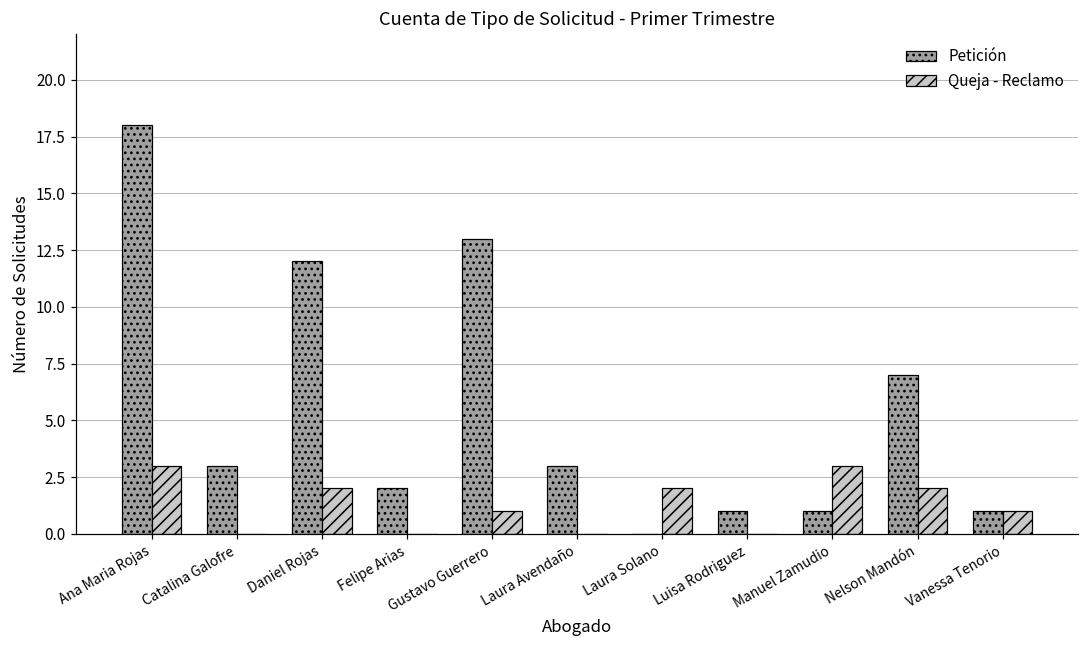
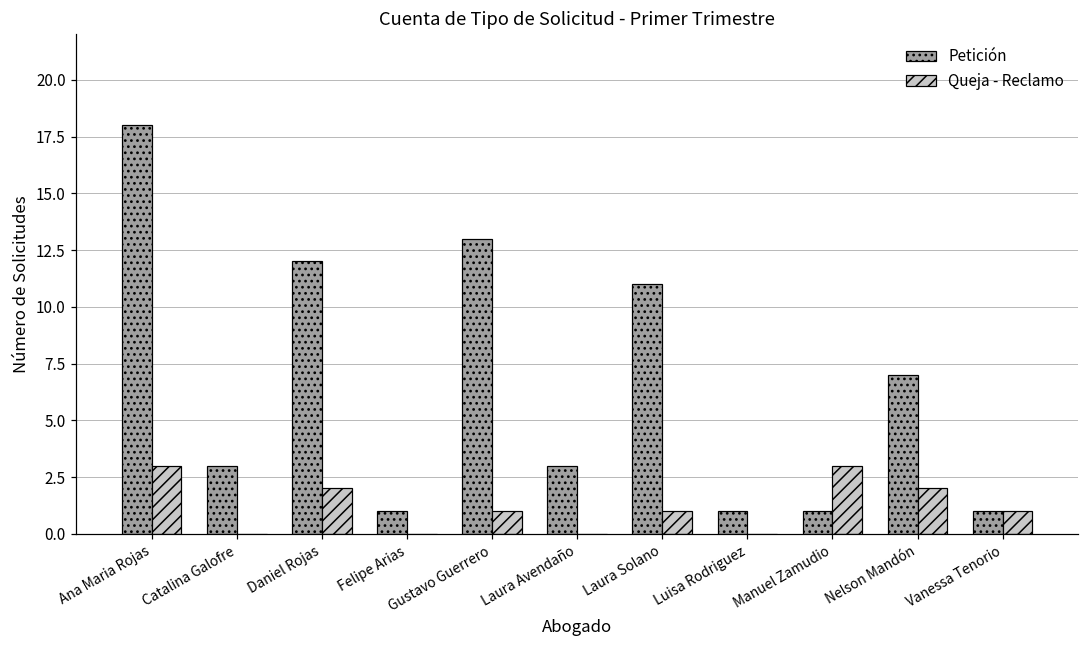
  {
    "Petición": {
      "Ana Maria Rojas": 18,
      "Catalina Galofre": 3,
      "Daniel Rojas": 12,
-     "Felipe Arias": 2,
+     "Felipe Arias": 1,
      "Gustavo Guerrero": 13,
      "Laura Avendaño": 3,
-     "Laura Solano": 0,
+     "Laura Solano": 11,
      "Luisa Rodriguez": 1,
      "Manuel Zamudio": 1,
      "Nelson Mandón": 7,
      "Vanessa Tenorio": 1
    },
    "Queja - Reclamo": {
      "Ana Maria Rojas": 3,
      "Catalina Galofre": 0,
      "Daniel Rojas": 2,
      "Felipe Arias": 0,
      "Gustavo Guerrero": 1,
      "Laura Avendaño": 0,
-     "Laura Solano": 2,
+     "Laura Solano": 1,
      "Luisa Rodriguez": 0,
      "Manuel Zamudio": 3,
      "Nelson Mandón": 2,
      "Vanessa Tenorio": 1
    }
  }
